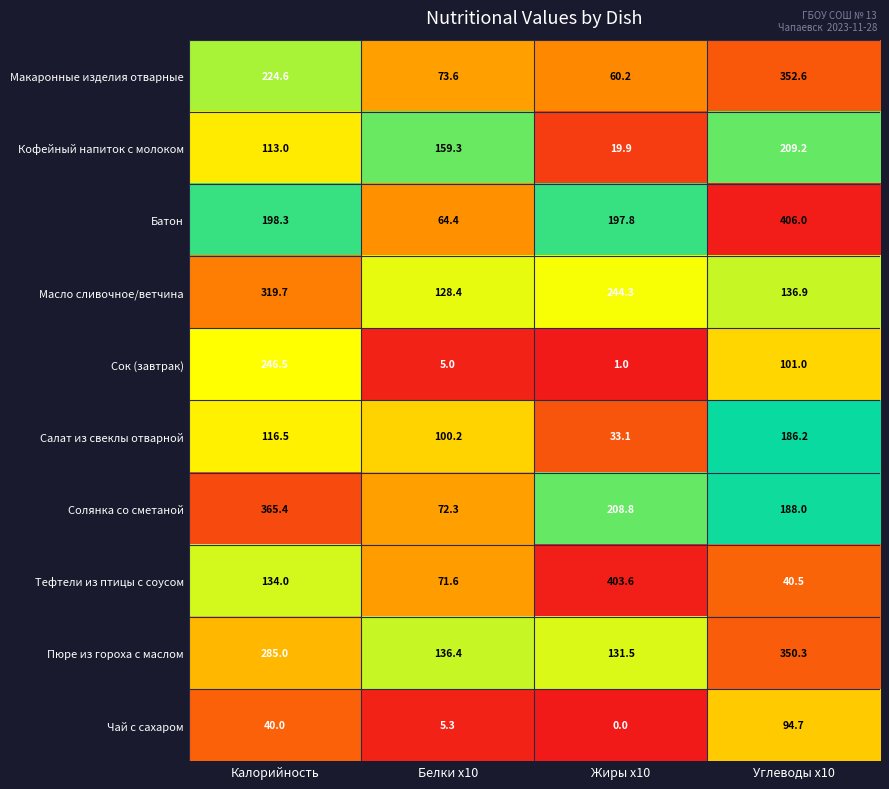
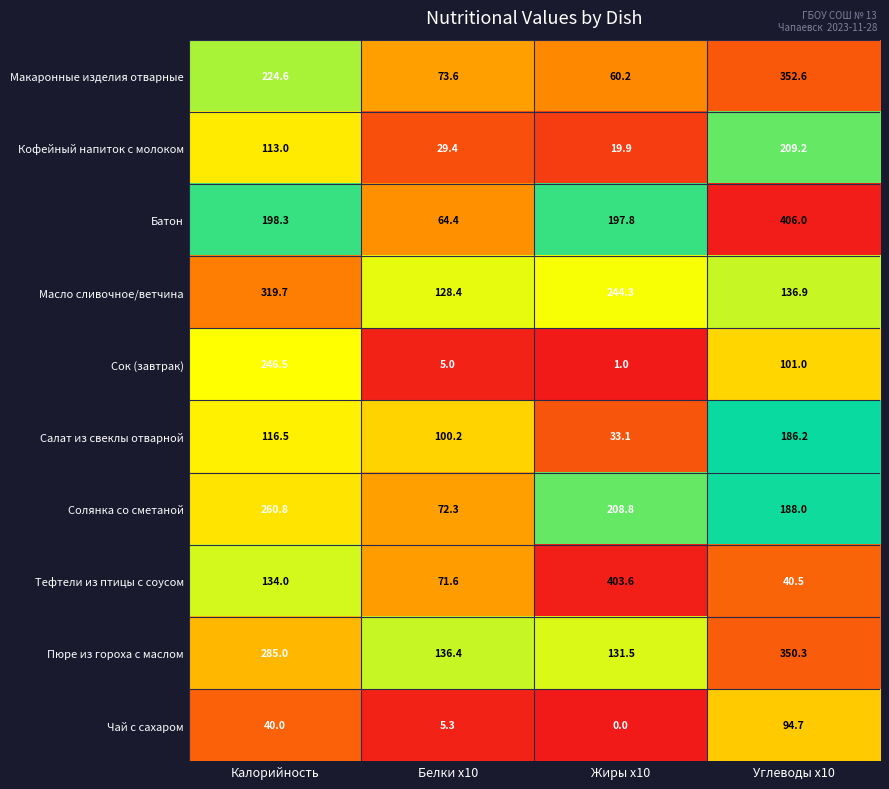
  {
    "Макаронные изделия отварные": {
      "Калорийность": 224.6,
      "Белки x10": 73.6,
      "Жиры x10": 60.2,
      "Углеводы x10": 352.6
    },
    "Кофейный напиток с молоком": {
      "Калорийность": 113.0,
-     "Белки x10": 159.3,
+     "Белки x10": 29.4,
      "Жиры x10": 19.9,
      "Углеводы x10": 209.2
    },
    "Батон": {
      "Калорийность": 198.3,
      "Белки x10": 64.4,
      "Жиры x10": 197.8,
      "Углеводы x10": 406.0
    },
    "Масло сливочное/ветчина": {
      "Калорийность": 319.7,
      "Белки x10": 128.4,
      "Жиры x10": 244.3,
      "Углеводы x10": 136.9
    },
    "Сок (завтрак)": {
      "Калорийность": 246.5,
      "Белки x10": 5.0,
      "Жиры x10": 1.0,
      "Углеводы x10": 101.0
    },
    "Салат из свеклы отварной": {
      "Калорийность": 116.5,
      "Белки x10": 100.2,
      "Жиры x10": 33.1,
      "Углеводы x10": 186.2
    },
    "Солянка со сметаной": {
-     "Калорийность": 365.4,
+     "Калорийность": 260.8,
      "Белки x10": 72.3,
      "Жиры x10": 208.8,
      "Углеводы x10": 188.0
    },
    "Тефтели из птицы с соусом": {
      "Калорийность": 134.0,
      "Белки x10": 71.6,
      "Жиры x10": 403.6,
      "Углеводы x10": 40.5
    },
    "Пюре из гороха с маслом": {
      "Калорийность": 285.0,
      "Белки x10": 136.4,
      "Жиры x10": 131.5,
      "Углеводы x10": 350.3
    },
    "Чай с сахаром": {
      "Калорийность": 40.0,
      "Белки x10": 5.3,
      "Жиры x10": 0.0,
      "Углеводы x10": 94.7
    }
  }
